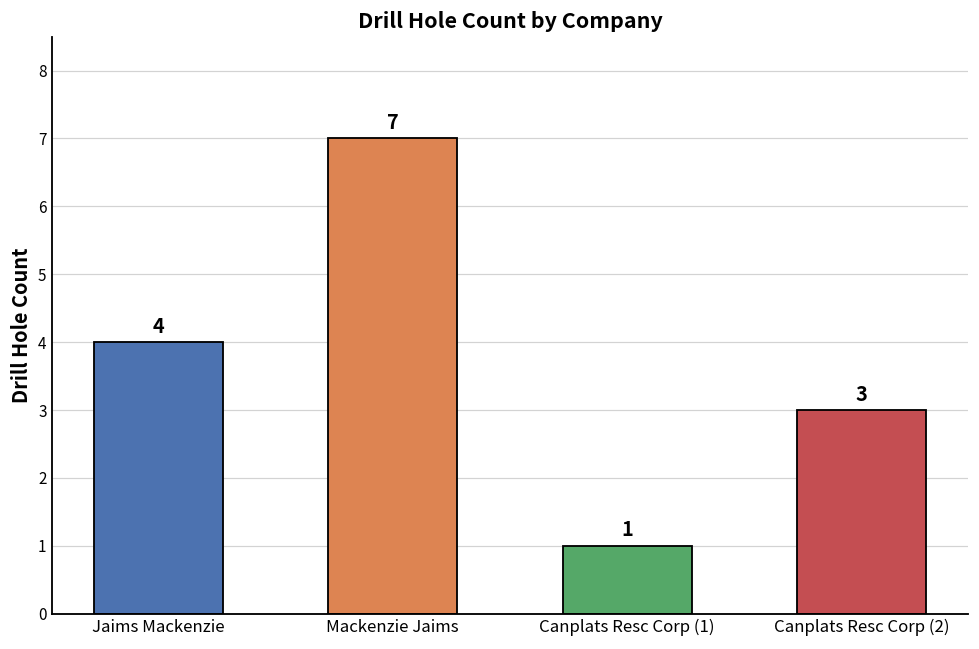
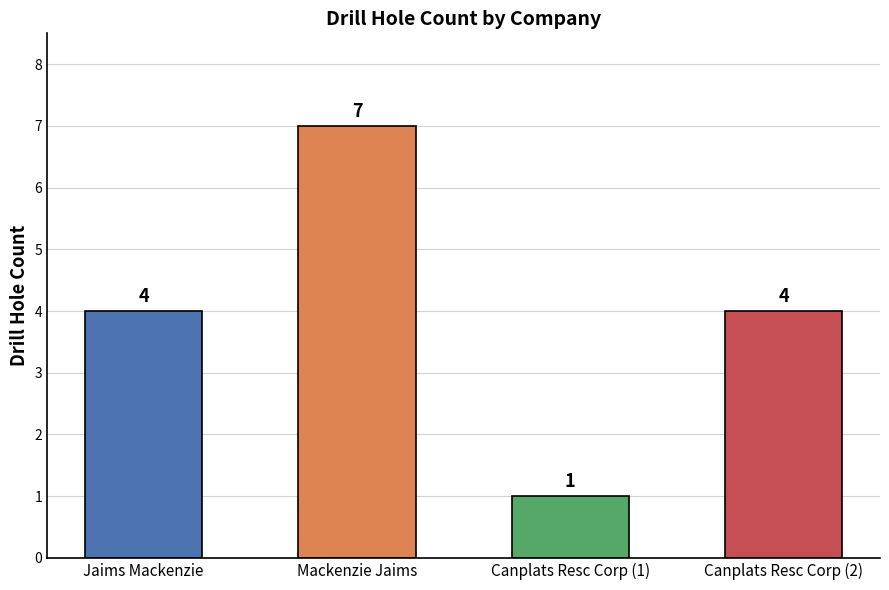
  {
    "Jaims Mackenzie": 4,
    "Mackenzie Jaims": 7,
    "Canplats Resc Corp (1)": 1,
-   "Canplats Resc Corp (2)": 3
+   "Canplats Resc Corp (2)": 4
  }
